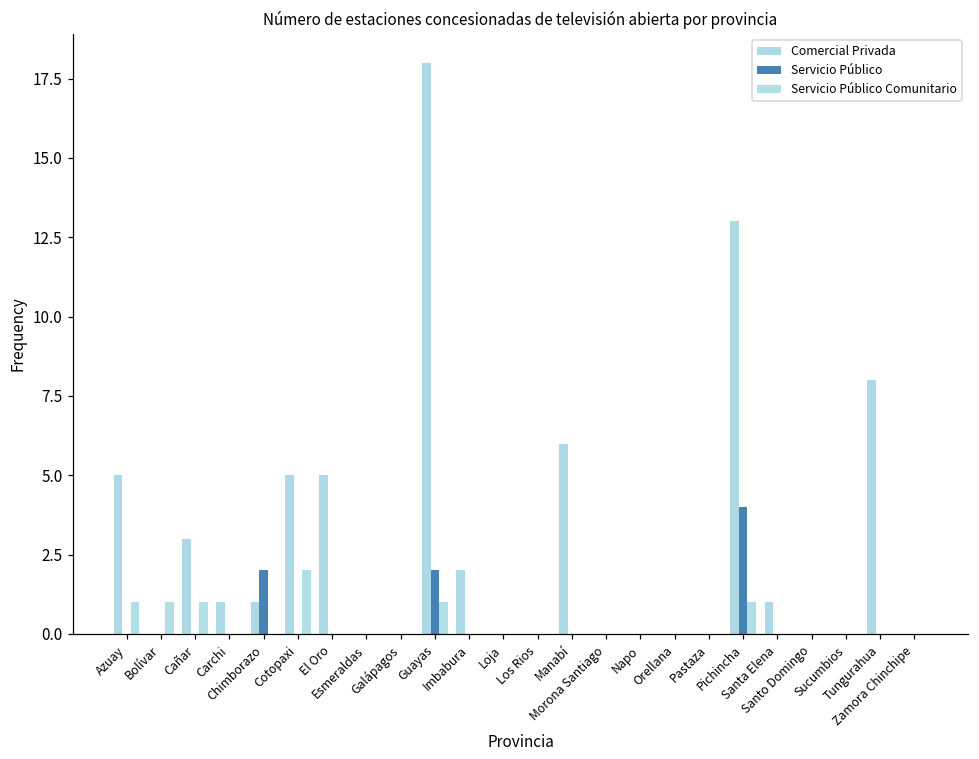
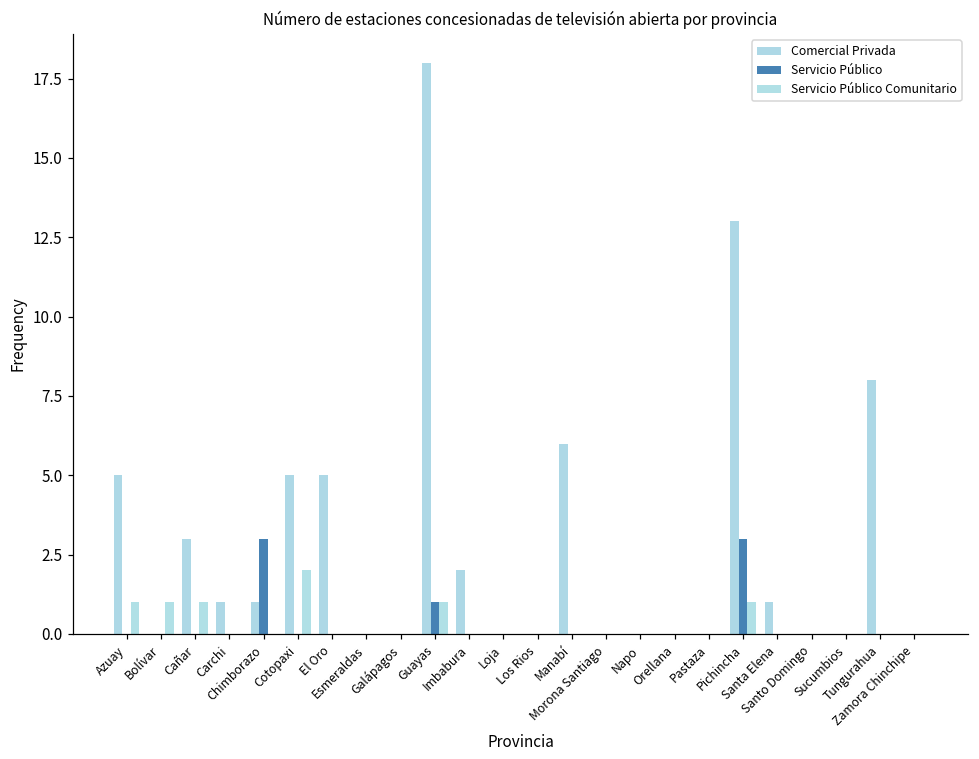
  {
    "Servicio Público": {
      "Azuay": 0,
      "Bolívar": 0,
      "Cañar": 0,
      "Carchi": 0,
-     "Chimborazo": 2,
+     "Chimborazo": 3,
      "Cotopaxi": 0,
      "El Oro": 0,
      "Esmeraldas": 0,
      "Galápagos": 0,
-     "Guayas": 2,
+     "Guayas": 1,
      "Imbabura": 0,
      "Loja": 0,
      "Los Rios": 0,
      "Manabí": 0,
      "Morona Santiago": 0,
      "Napo": 0,
      "Orellana": 0,
      "Pastaza": 0,
-     "Pichincha": 4,
+     "Pichincha": 3,
      "Santa Elena": 0,
      "Santo Domingo": 0,
      "Sucumbios": 0,
      "Tungurahua": 0,
      "Zamora Chinchipe": 0
    }
  }
